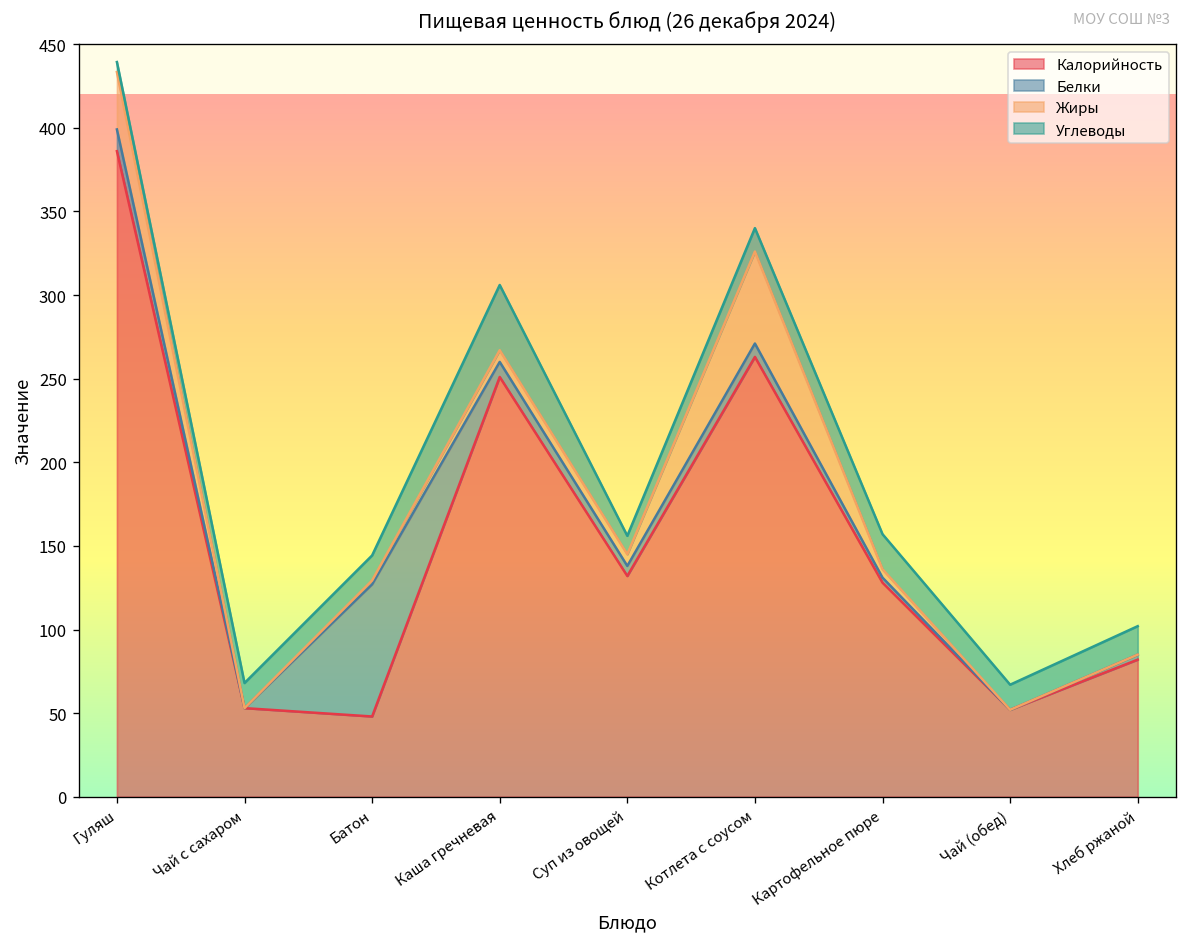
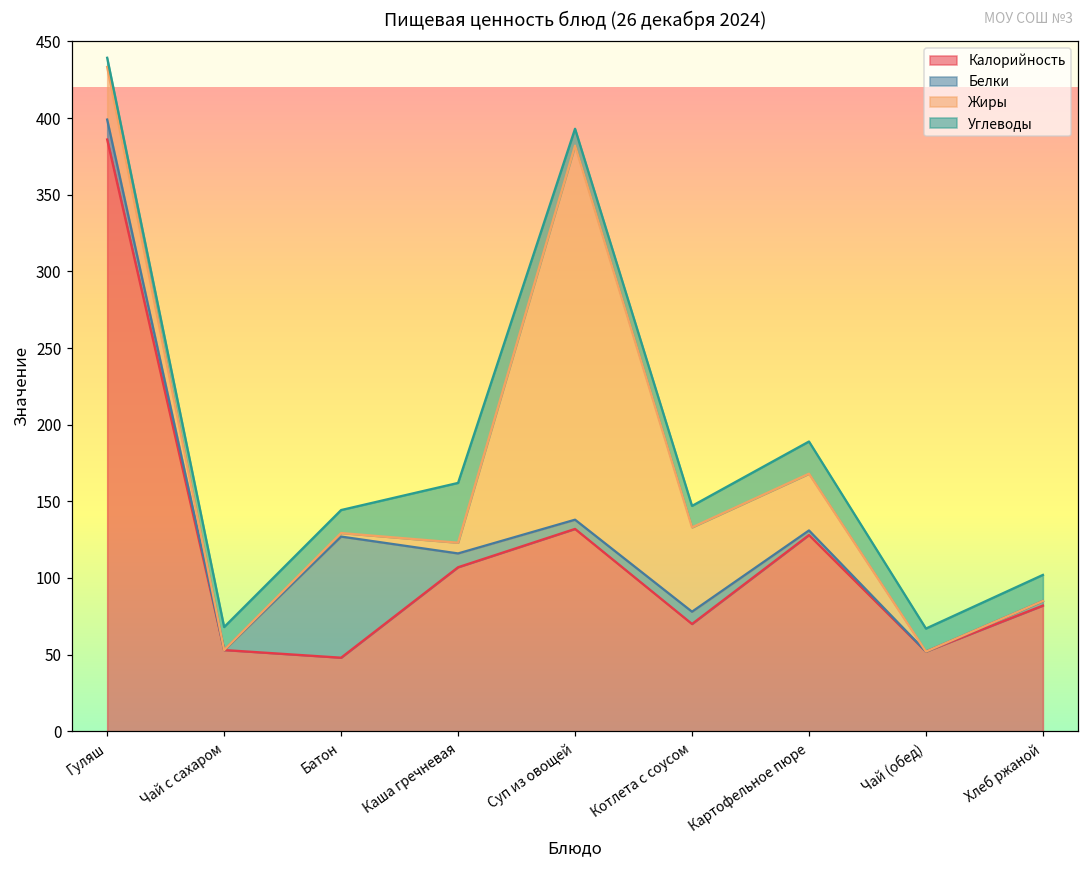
  {
    "Калорийность": {
      "Гуляш": 386,
      "Батон": 48,
-     "Каша гречневая": 251,
+     "Каша гречневая": 107,
      "Суп из овощей": 132,
-     "Котлета с соусом": 263,
+     "Котлета с соусом": 70,
      "Картофельное пюре": 128,
      "Хлеб ржаной": 82
    },
    "Жиры": {
      "Гуляш": 34,
      "Батон": 2,
      "Каша гречневая": 7,
-     "Суп из овощей": 7,
+     "Суп из овощей": 244,
      "Котлета с соусом": 55,
-     "Картофельное пюре": 5
+     "Картофельное пюре": 37
    }
  }
